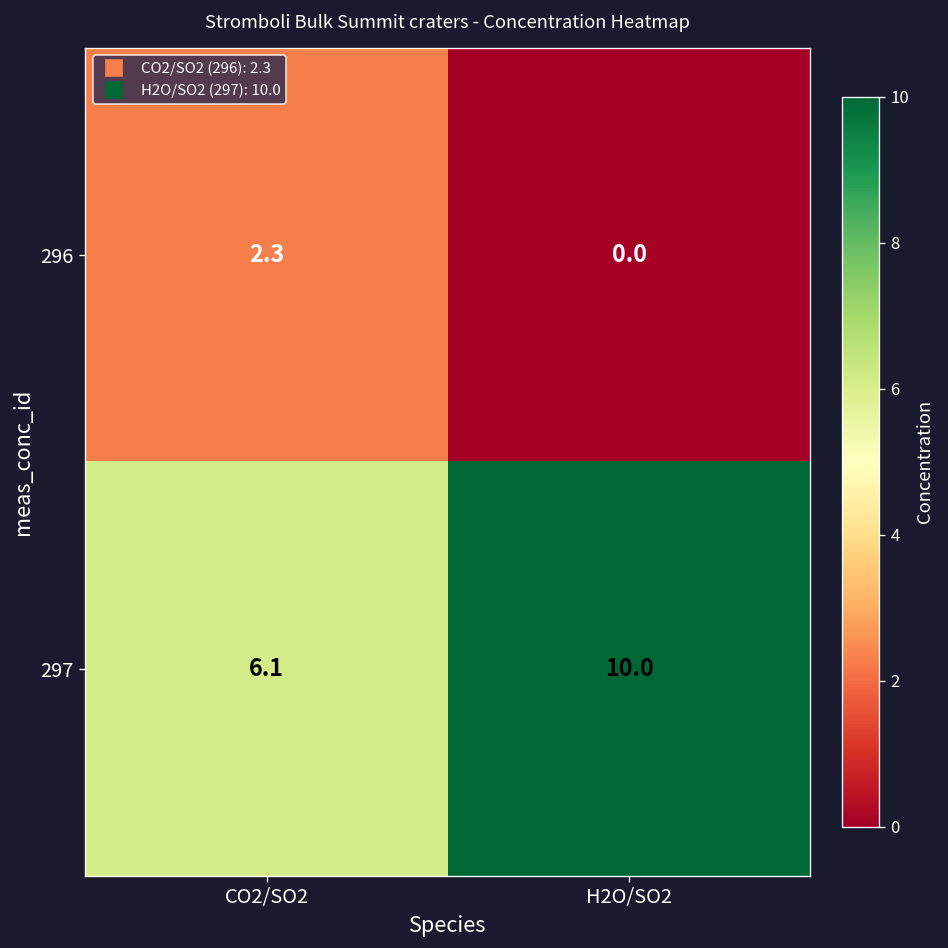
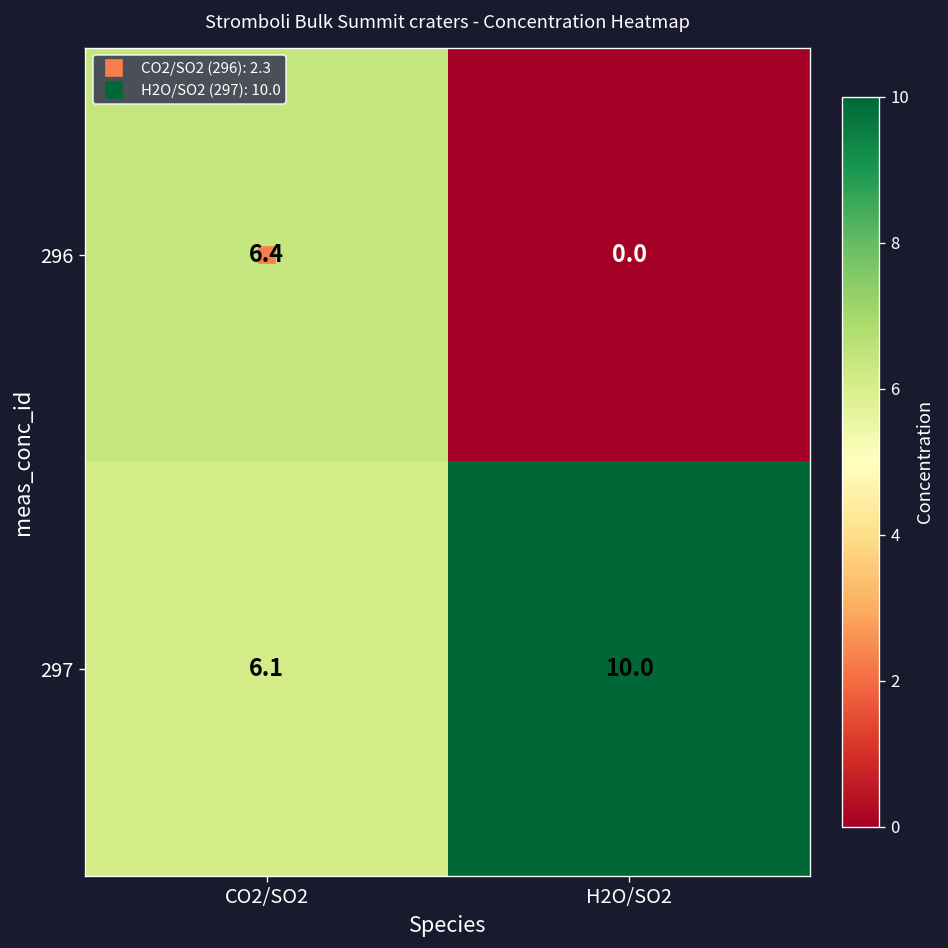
  {
    "296": {
-     "CO2/SO2": 2.3,
+     "CO2/SO2": 6.4,
      "H2O/SO2": 0.0
    },
    "297": {
      "CO2/SO2": 6.1
    }
  }
